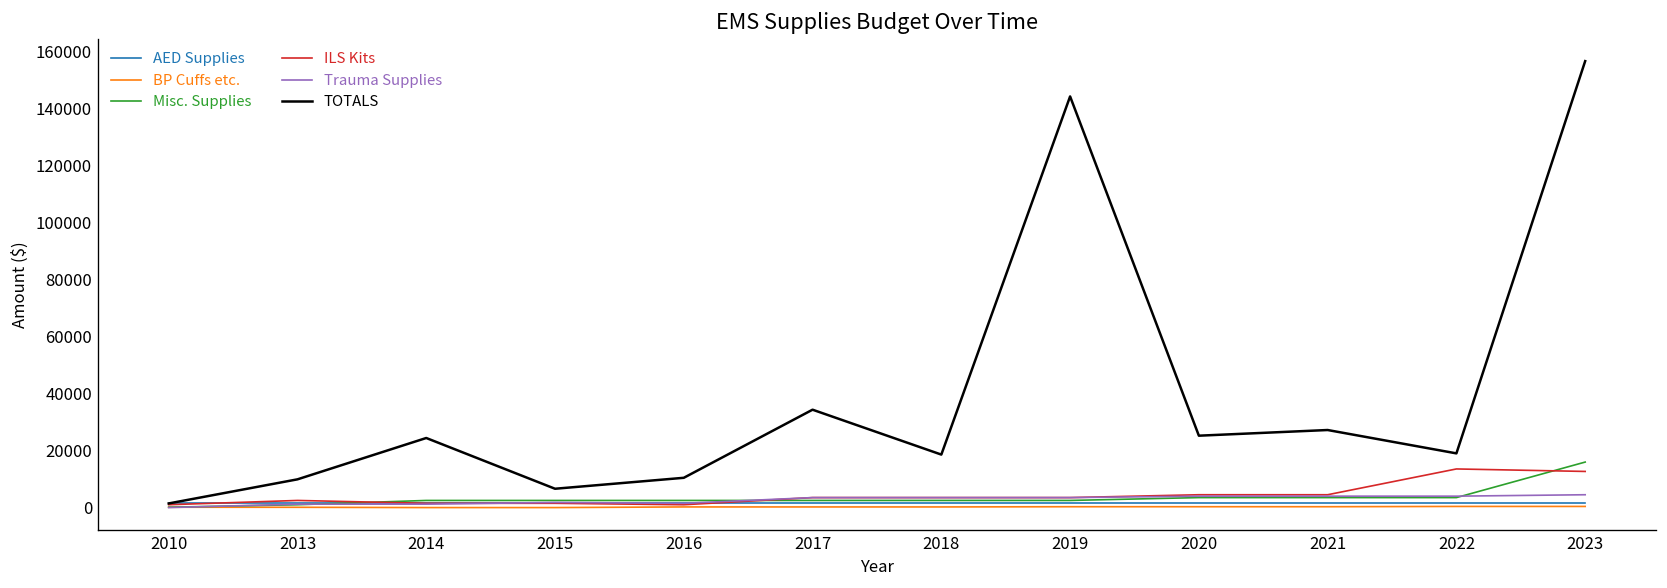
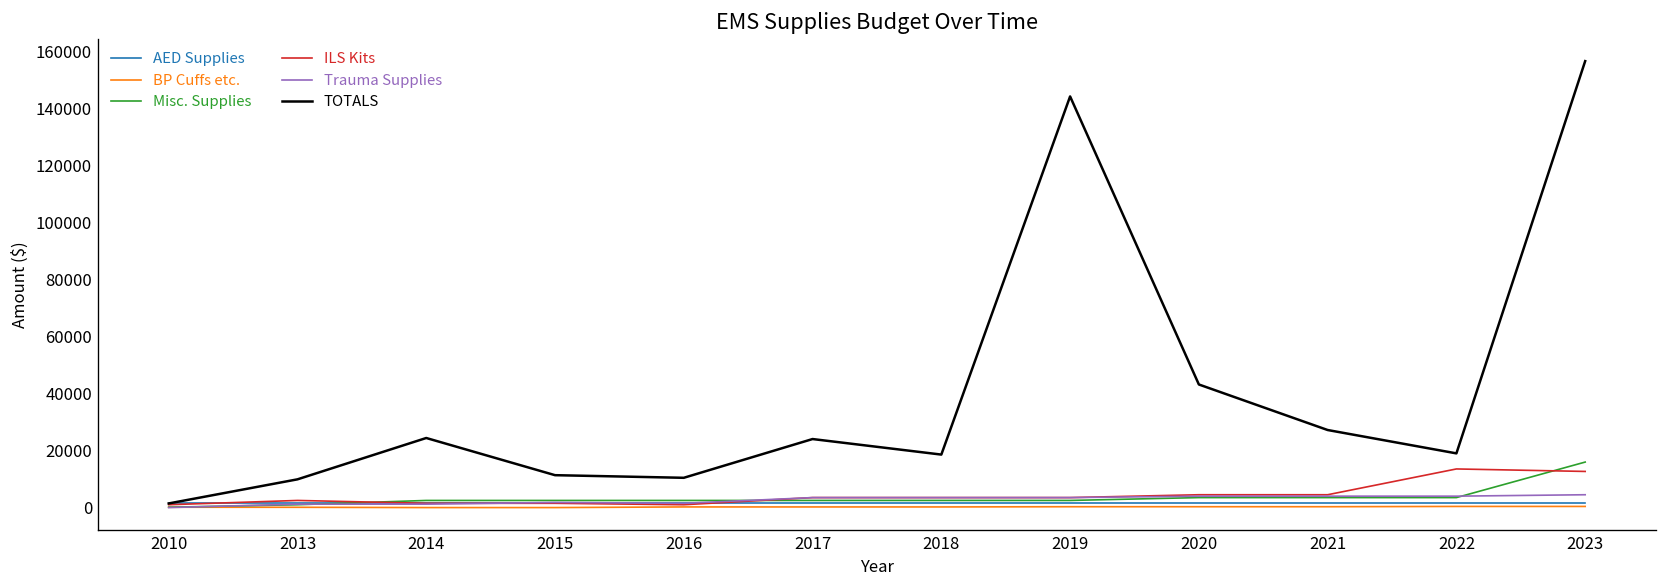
  {
    "AED Supplies": {
      "2020": 2000,
      "2021": 2000,
      "2022": 2000,
      "2023": 2000
    },
    "BP Cuffs etc.": {
      "2014": 0,
      "2015": 0,
      "2017": 0,
      "2018": 0,
      "2019": 0,
      "2020": 0,
      "2021": 0,
      "2022": 0,
      "2023": 0
    },
    "Misc. Supplies": {
      "2023": 16000
    },
    "ILS Kits": {
      "2022": 14000,
      "2023": 13000
    },
    "Trauma Supplies": {
      "2023": 5000
    },
    "TOTALS": {
      "2013": 10000,
      "2014": 24000,
-     "2015": 7000,
+     "2015": 11000,
      "2016": 10000,
-     "2017": 34000,
+     "2017": 24000,
      "2018": 19000,
      "2019": 144000,
-     "2020": 25000,
+     "2020": 43000,
      "2021": 27000,
      "2022": 19000,
      "2023": 157000
    }
  }
